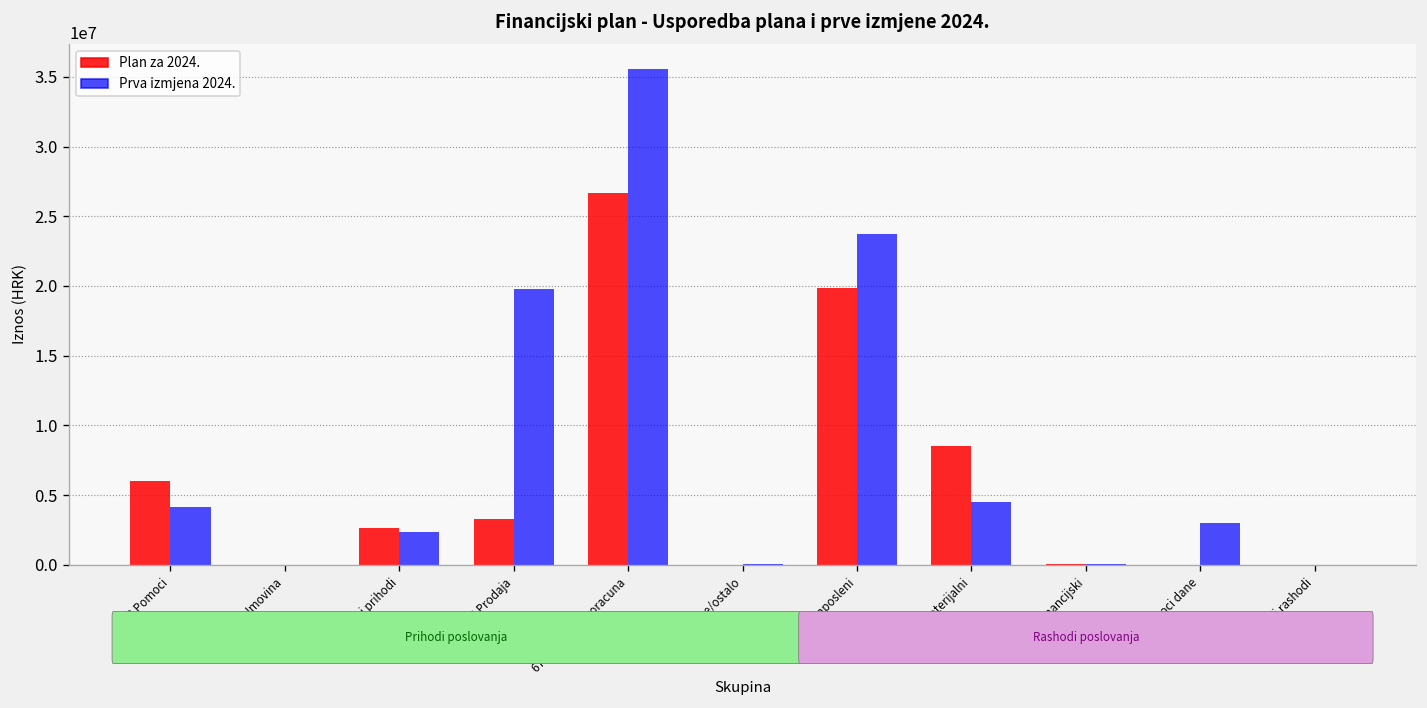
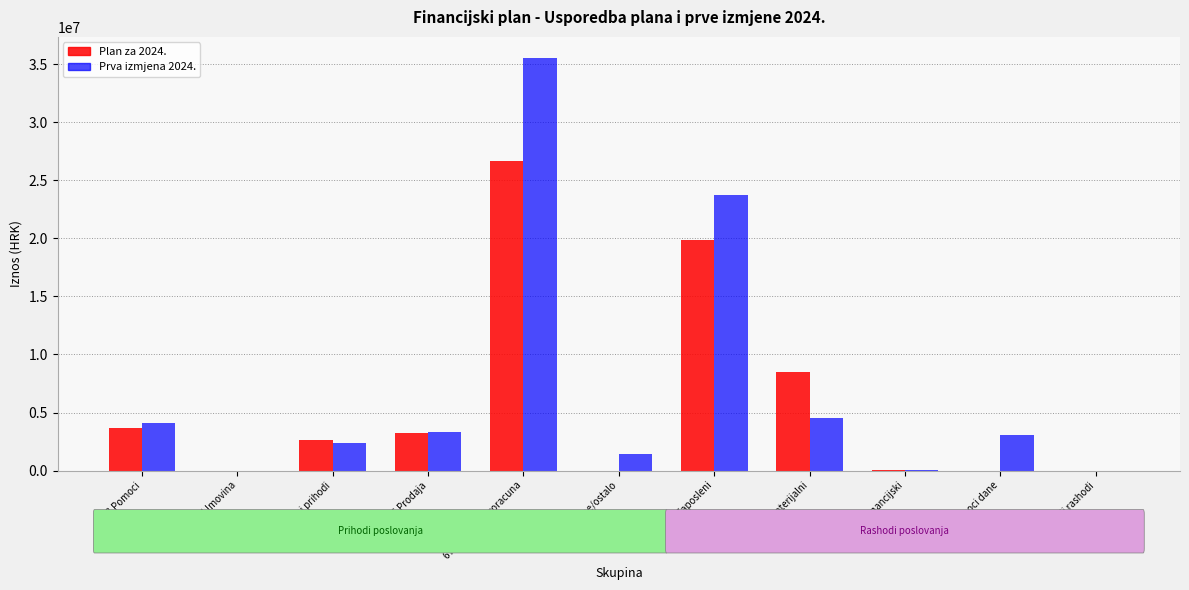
  {
    "Plan za 2024.": {
-     "63 Pomoci": 6000000,
+     "63 Pomoci": 3700000,
      "65 Upravni prihodi": 2600000,
      "66 Prodaja": 3300000,
      "67 Prihodi iz proracuna": 26600000,
      "31 Zaposleni": 19800000,
      "32 Materijalni": 8500000,
      "36 Pomoci dane": 0
    },
    "Prva izmjena 2024.": {
      "63 Pomoci": 4100000,
      "65 Upravni prihodi": 2400000,
-     "66 Prodaja": 19800000,
+     "66 Prodaja": 3300000,
      "67 Prihodi iz proracuna": 35600000,
-     "68 Kazne/ostalo": 0,
+     "68 Kazne/ostalo": 1400000,
      "31 Zaposleni": 23800000,
      "32 Materijalni": 4500000,
      "36 Pomoci dane": 3000000
    }
  }
